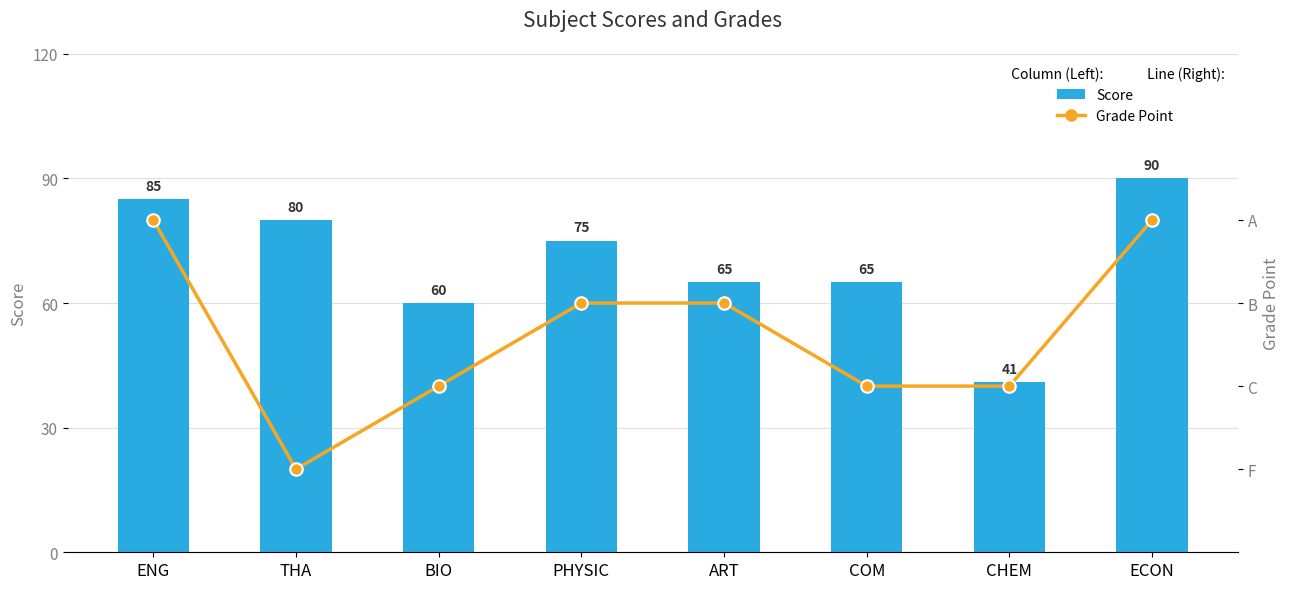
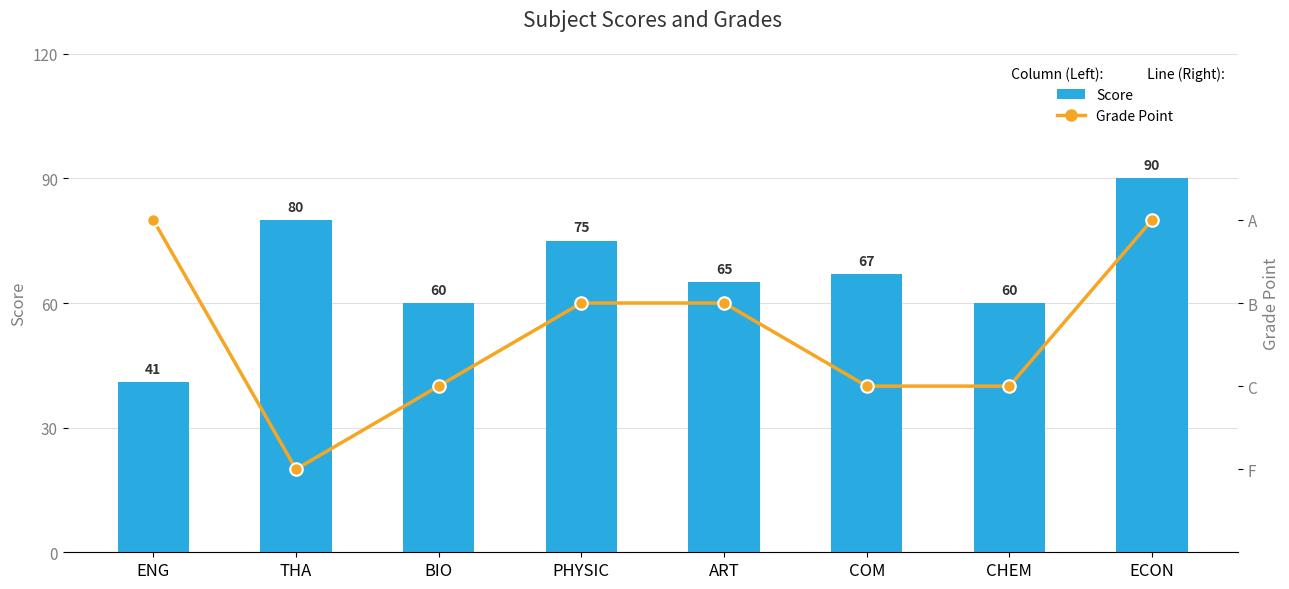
  {
    "Score": {
-     "ENG": 85,
+     "ENG": 41,
      "THA": 80,
      "BIO": 60,
      "PHYSIC": 75,
      "ART": 65,
-     "COM": 65,
-     "CHEM": 41,
+     "COM": 67,
+     "CHEM": 60,
      "ECON": 90
    }
  }
